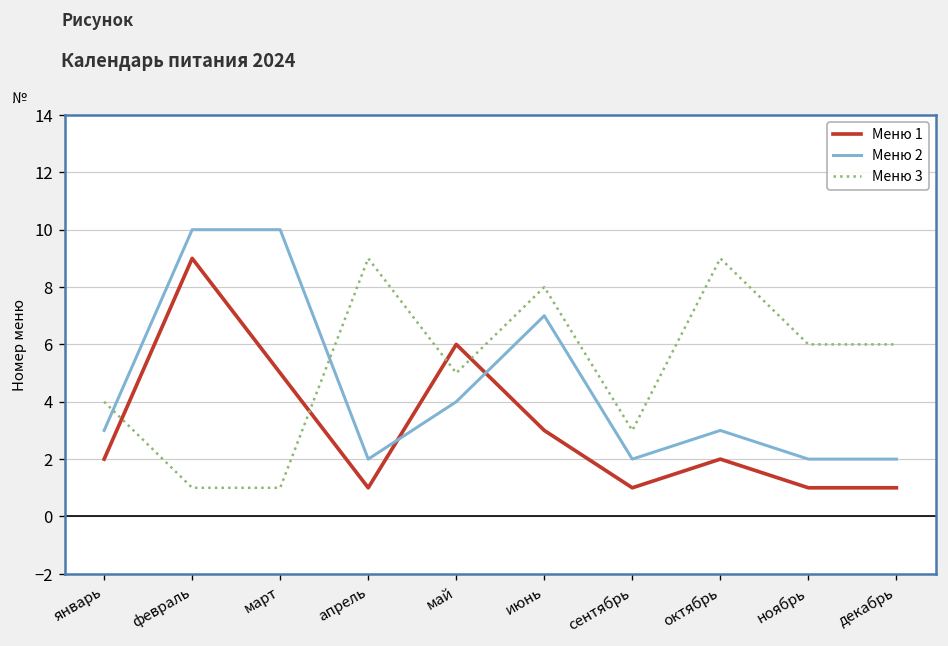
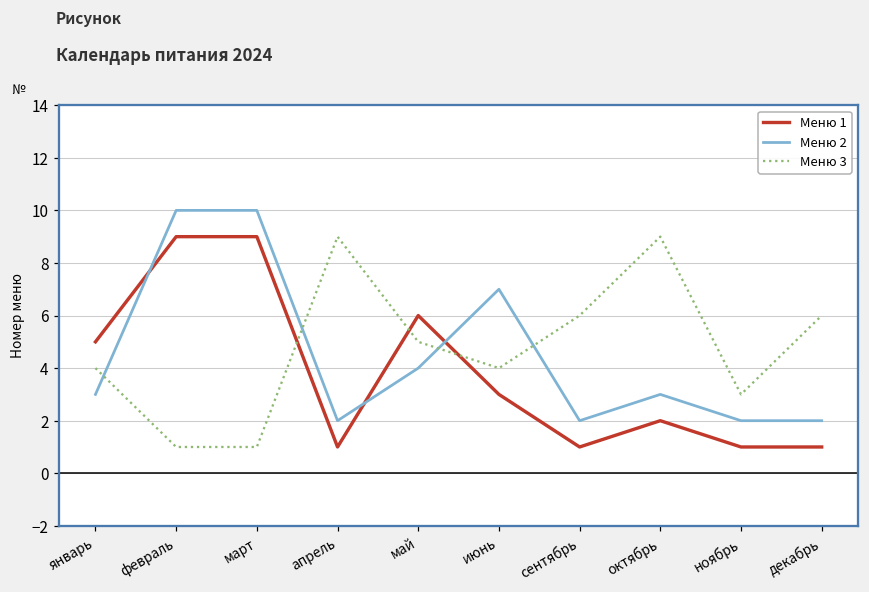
  {
    "Меню 1": {
-     "январь": 2,
+     "январь": 5,
      "февраль": 9,
-     "март": 5,
+     "март": 9,
      "апрель": 1,
      "май": 6,
      "июнь": 3,
      "сентябрь": 1,
      "октябрь": 2,
      "ноябрь": 1,
      "декабрь": 1
    },
    "Меню 2": {
      "январь": 3,
      "февраль": 10,
      "март": 10,
      "апрель": 2,
      "май": 4,
      "июнь": 7,
      "сентябрь": 2,
      "октябрь": 3,
      "ноябрь": 2,
      "декабрь": 2
    },
    "Меню 3": {
      "январь": 4,
      "февраль": 1,
      "март": 1,
      "апрель": 9,
      "май": 5,
-     "июнь": 8,
-     "сентябрь": 3,
+     "июнь": 4,
+     "сентябрь": 6,
      "октябрь": 9,
-     "ноябрь": 6,
+     "ноябрь": 3,
      "декабрь": 6
    }
  }
